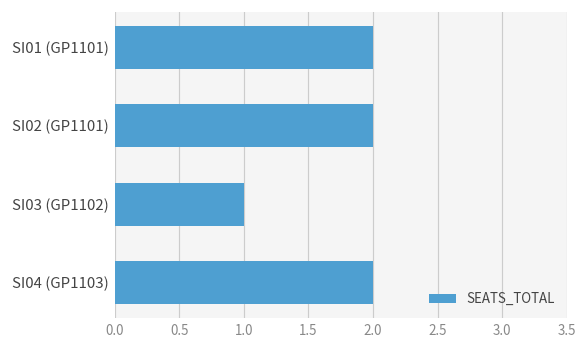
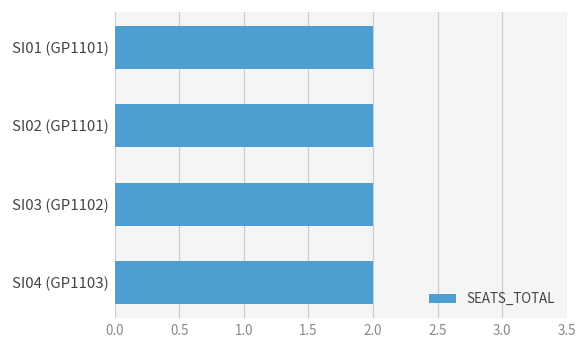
  {
    "SI01 (GP1101)": 2,
    "SI02 (GP1101)": 2,
-   "SI03 (GP1102)": 1,
+   "SI03 (GP1102)": 2,
    "SI04 (GP1103)": 2
  }
